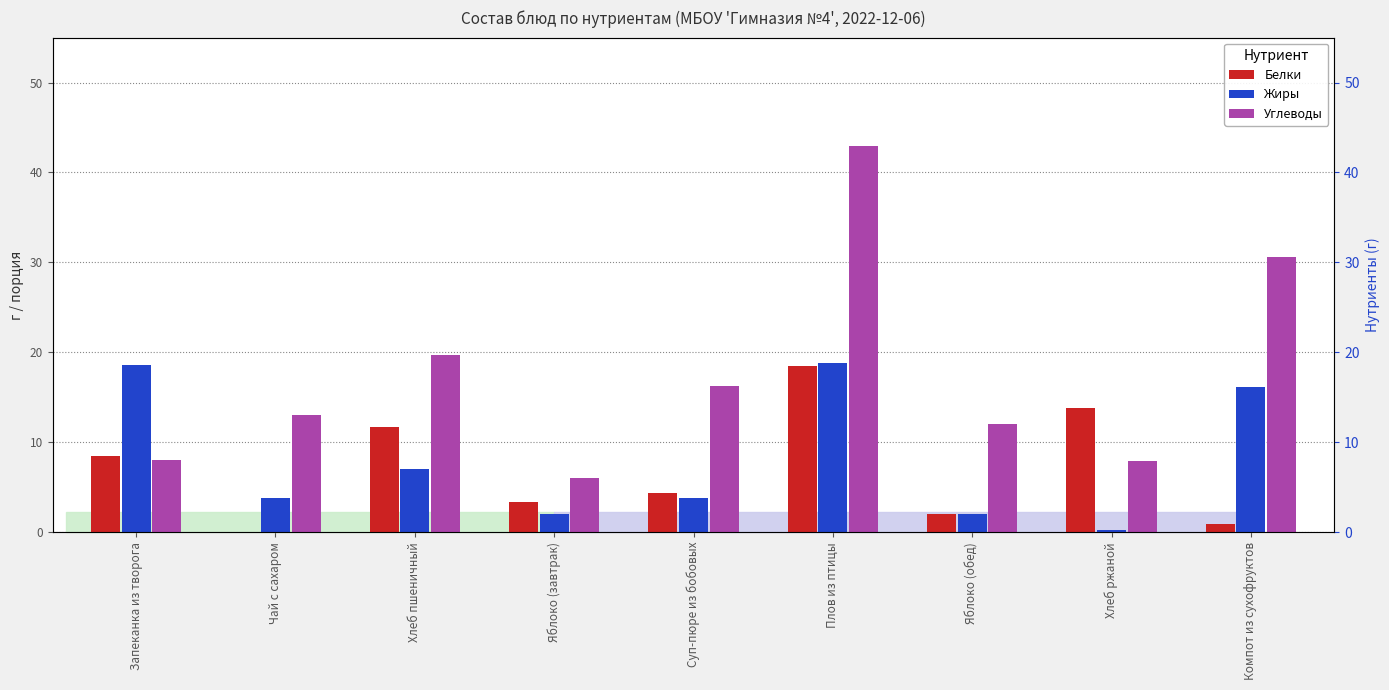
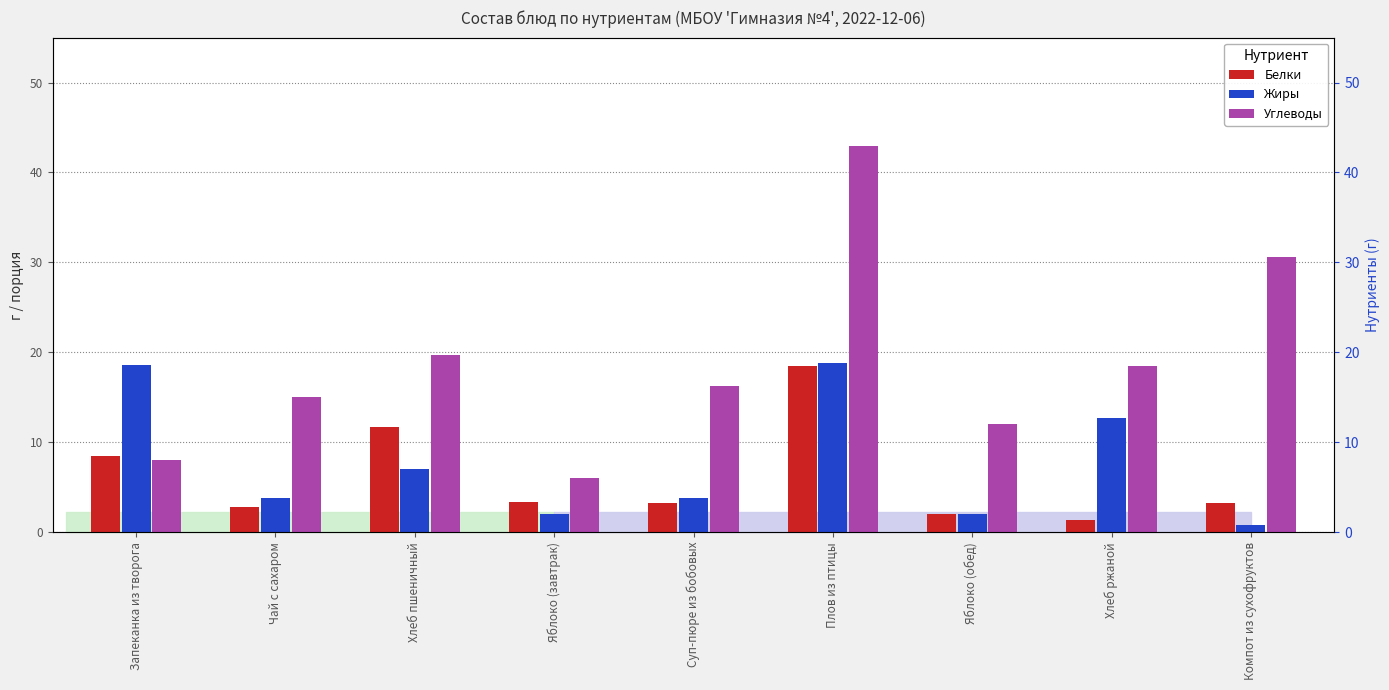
  {
    "Белки": {
      "Запеканка из творога": 8,
-     "Чай с сахаром": 0,
+     "Чай с сахаром": 3,
      "Хлеб пшеничный": 12,
      "Яблоко (завтрак)": 3,
-     "Суп-пюре из бобовых": 4,
+     "Суп-пюре из бобовых": 3,
      "Плов из птицы": 18,
      "Яблоко (обед)": 2,
-     "Хлеб ржаной": 14,
-     "Компот из сухофруктов": 1
+     "Хлеб ржаной": 1,
+     "Компот из сухофруктов": 3
    },
    "Жиры": {
      "Запеканка из творога": 19,
      "Чай с сахаром": 4,
      "Хлеб пшеничный": 7,
      "Яблоко (завтрак)": 2,
      "Суп-пюре из бобовых": 4,
      "Плов из птицы": 19,
      "Яблоко (обед)": 2,
-     "Хлеб ржаной": 0,
-     "Компот из сухофруктов": 16
+     "Хлеб ржаной": 13,
+     "Компот из сухофруктов": 1
    },
    "Углеводы": {
      "Запеканка из творога": 8,
-     "Чай с сахаром": 13,
+     "Чай с сахаром": 15,
      "Хлеб пшеничный": 20,
      "Яблоко (завтрак)": 6,
      "Суп-пюре из бобовых": 16,
      "Плов из птицы": 43,
      "Яблоко (обед)": 12,
-     "Хлеб ржаной": 8,
+     "Хлеб ржаной": 19,
      "Компот из сухофруктов": 31
    }
  }
